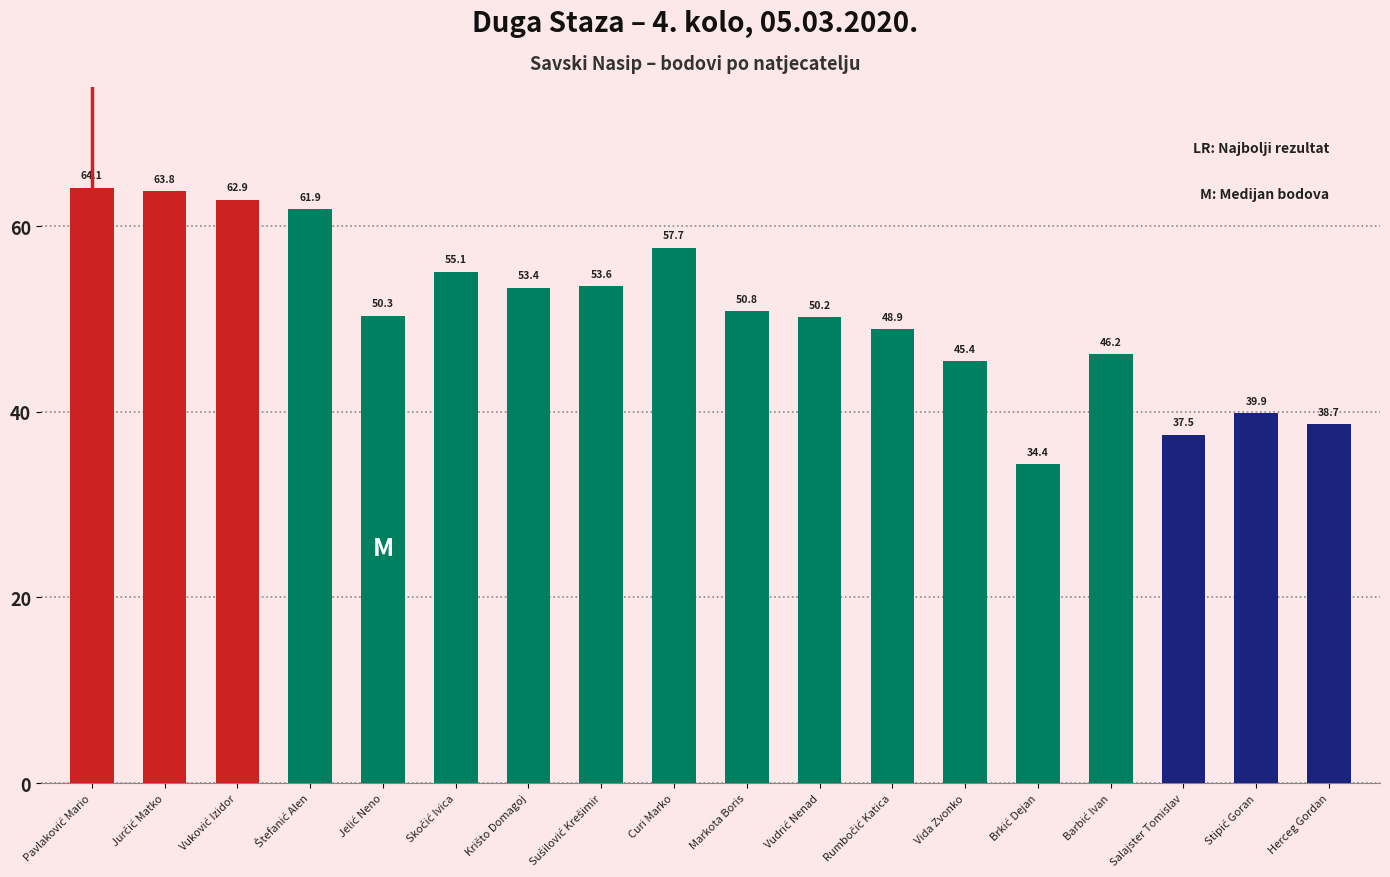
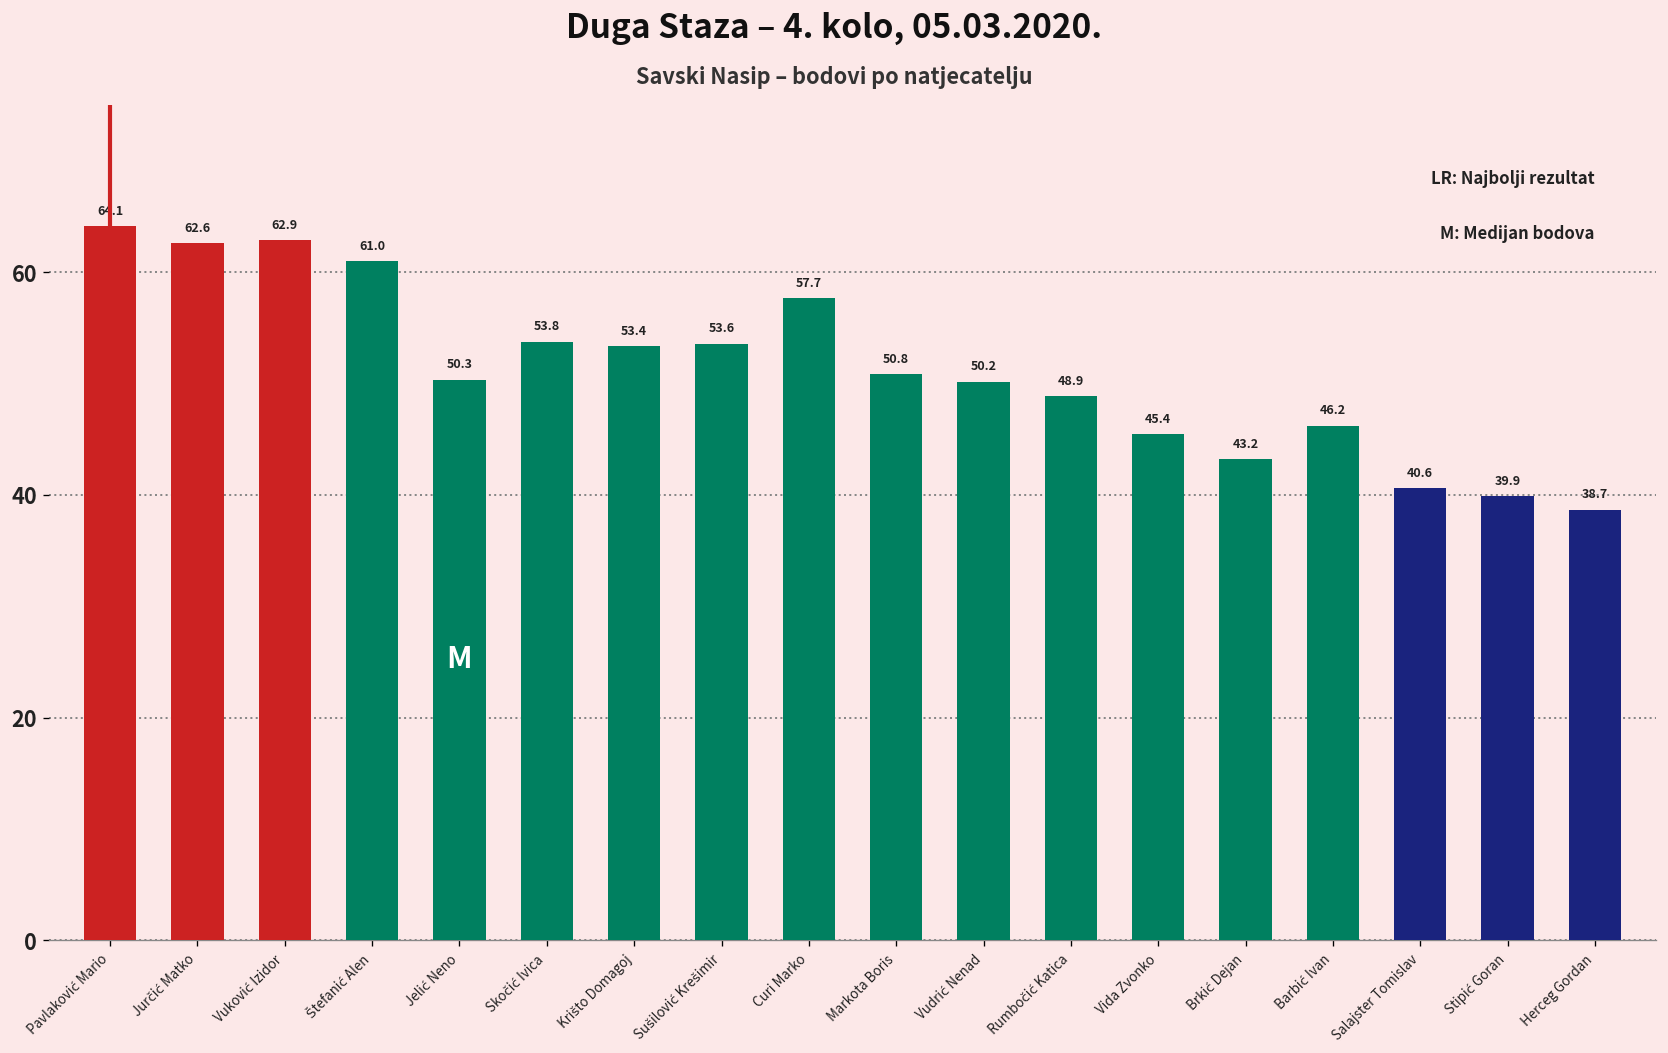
  {
    "Pavlaković Mario": 64.1,
-   "Jurčić Matko": 63.8,
+   "Jurčić Matko": 62.6,
    "Vuković Izidor": 62.9,
-   "Štefanić Alen": 61.9,
+   "Štefanić Alen": 61.0,
    "Jelić Neno": 50.3,
-   "Skočić Ivica": 55.1,
+   "Skočić Ivica": 53.8,
    "Krišto Domagoj": 53.4,
    "Sušilović Krešimir": 53.6,
    "Curi Marko": 57.7,
    "Markota Boris": 50.8,
    "Vudrić Nenad": 50.2,
    "Rumbočić Katica": 48.9,
    "Vida Zvonko": 45.4,
-   "Brkić Dejan": 34.4,
+   "Brkić Dejan": 43.2,
    "Barbić Ivan": 46.2,
-   "Salajster Tomislav": 37.5,
+   "Salajster Tomislav": 40.6,
    "Stipić Goran": 39.9,
    "Herceg Gordan": 38.7
  }
